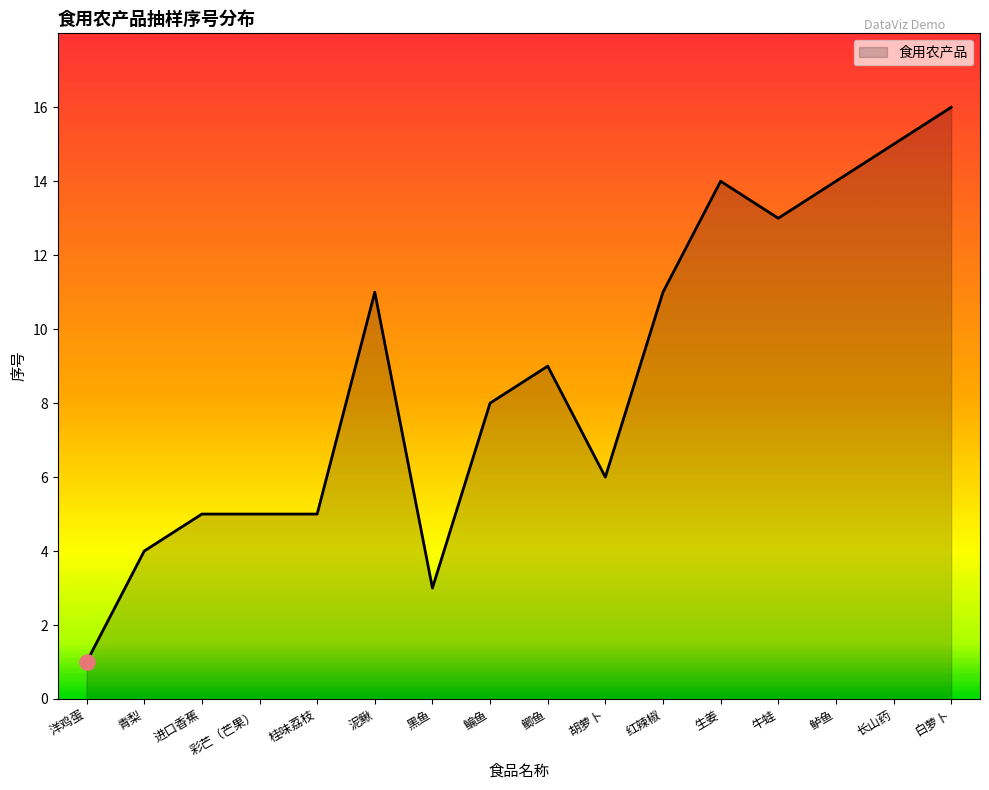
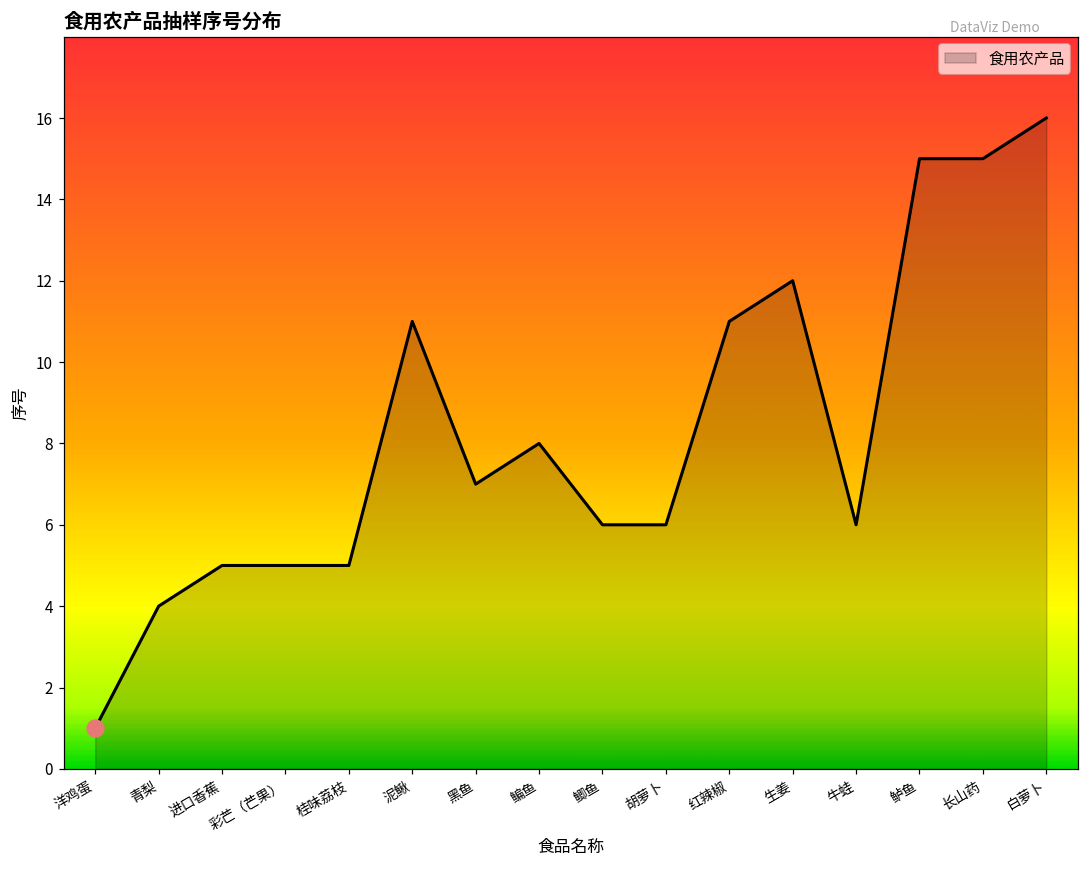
  {
    "食用农产品": {
      "青梨": 4,
      "进口香蕉": 5,
      "彩芒（芒果）": 5,
      "桂味荔枝": 5,
      "泥鳅": 11,
-     "黑鱼": 3,
+     "黑鱼": 7,
      "鳊鱼": 8,
-     "鲫鱼": 9,
+     "鲫鱼": 6,
      "胡萝卜": 6,
      "红辣椒": 11,
-     "生姜": 14,
-     "牛蛙": 13,
-     "鲈鱼": 14,
+     "生姜": 12,
+     "牛蛙": 6,
+     "鲈鱼": 15,
      "长山药": 15,
      "白萝卜": 16
    }
  }
